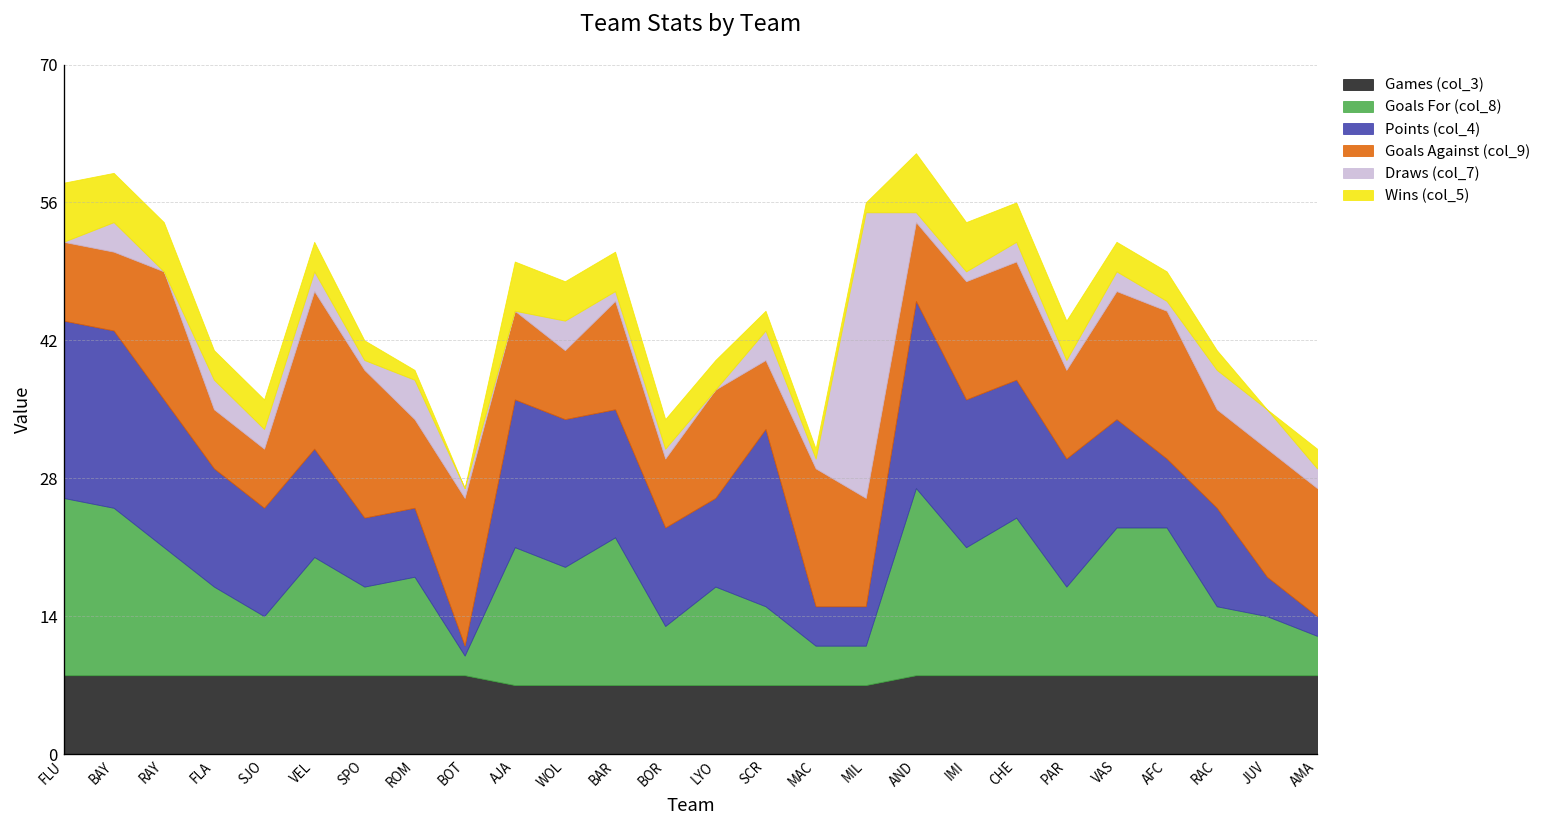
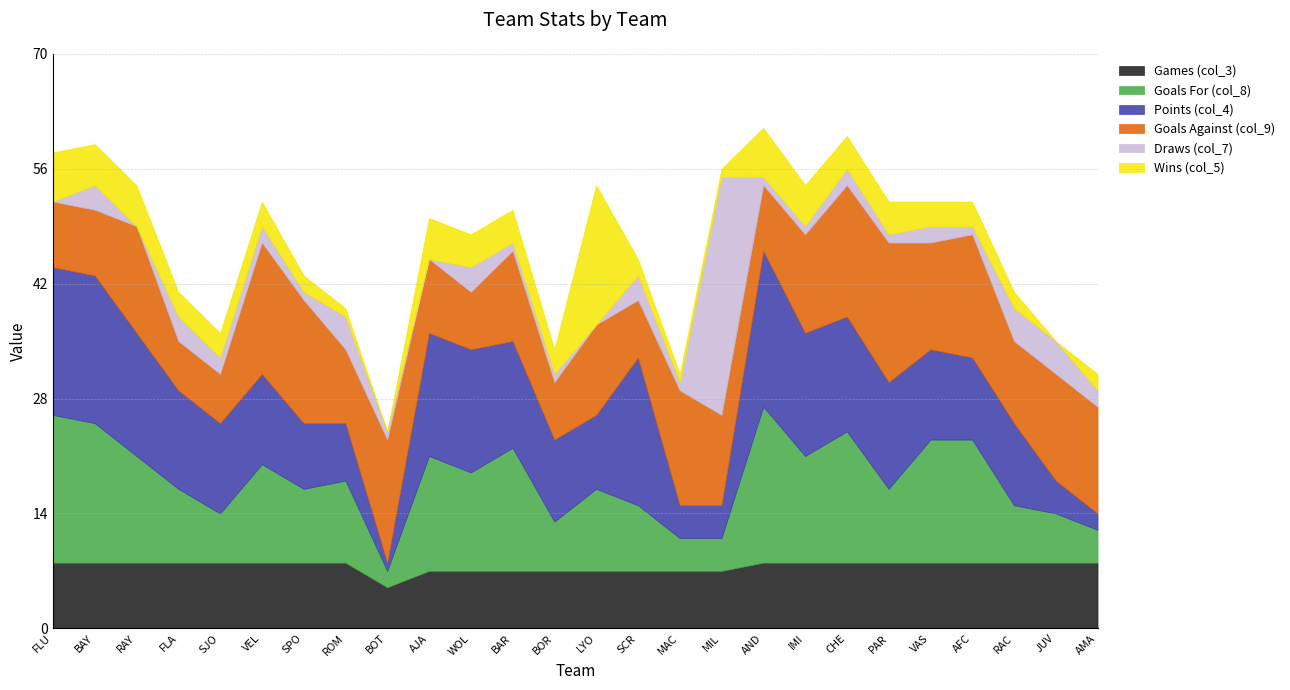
  {
    "Games (col_3)": {
      "FLU": 8,
      "BAY": 8,
      "RAY": 8,
      "FLA": 8,
      "SJO": 8,
      "VEL": 8,
      "SPO": 8,
      "ROM": 8,
-     "BOT": 8,
+     "BOT": 5,
      "AJA": 7,
      "WOL": 7,
      "BAR": 7,
      "BOR": 7,
      "LYO": 7,
      "SCR": 7,
      "MAC": 7,
      "MIL": 7,
      "AND": 8,
      "IMI": 8,
      "CHE": 8,
      "PAR": 8,
      "VAS": 8,
      "AFC": 8,
      "RAC": 8,
      "JUV": 8,
      "AMA": 8
    },
    "Goals For (col_8)": {
      "FLU": 18,
      "BAY": 17,
      "RAY": 13,
      "FLA": 9,
      "SJO": 6,
      "VEL": 12,
      "SPO": 9,
      "ROM": 10,
      "BOT": 2,
      "AJA": 14,
      "WOL": 12,
      "BAR": 15,
      "BOR": 6,
      "LYO": 10,
      "SCR": 8,
      "MAC": 4,
      "MIL": 4,
      "AND": 19,
      "IMI": 13,
      "CHE": 16,
      "PAR": 9,
      "VAS": 15,
      "AFC": 15,
      "RAC": 7,
      "JUV": 6,
      "AMA": 4
    },
    "Points (col_4)": {
      "FLU": 18,
      "BAY": 18,
      "RAY": 15,
      "FLA": 12,
      "SJO": 11,
      "VEL": 11,
-     "SPO": 7,
+     "SPO": 8,
      "ROM": 7,
      "BOT": 1,
      "AJA": 15,
      "WOL": 15,
      "BAR": 13,
      "BOR": 10,
      "LYO": 9,
      "SCR": 18,
      "MAC": 4,
      "MIL": 4,
      "AND": 19,
      "IMI": 15,
      "CHE": 14,
      "PAR": 13,
      "VAS": 11,
-     "AFC": 7,
+     "AFC": 10,
      "RAC": 10,
      "JUV": 4,
      "AMA": 2
    },
    "Goals Against (col_9)": {
      "BAY": 8,
      "FLA": 6,
      "SJO": 6,
      "VEL": 16,
      "SPO": 15,
      "ROM": 9,
      "BOT": 15,
      "WOL": 7,
      "BAR": 11,
      "BOR": 7,
      "SCR": 7,
      "MAC": 14,
      "MIL": 11,
      "AND": 8,
      "IMI": 12,
-     "CHE": 12,
-     "PAR": 9,
+     "CHE": 16,
+     "PAR": 17,
      "VAS": 13,
      "AFC": 15,
      "RAC": 10,
      "JUV": 13,
      "AMA": 13
    },
    "Draws (col_7)": {
      "BAY": 3,
      "FLA": 3,
      "SJO": 2,
      "VEL": 2,
      "SPO": 1,
      "ROM": 4,
      "WOL": 3,
      "BAR": 1,
      "BOR": 1,
      "SCR": 3,
      "MAC": 1,
      "MIL": 29,
      "AND": 1,
      "IMI": 1,
      "CHE": 2,
      "PAR": 1,
      "VAS": 2,
      "AFC": 1,
      "RAC": 4,
      "AMA": 2
    },
    "Wins (col_5)": {
      "FLU": 6,
      "BAY": 5,
      "RAY": 5,
      "FLA": 3,
      "SJO": 3,
      "VEL": 3,
      "SPO": 2,
      "ROM": 1,
      "AJA": 5,
      "WOL": 4,
      "BAR": 4,
      "BOR": 3,
-     "LYO": 3,
+     "LYO": 17,
      "SCR": 2,
      "MAC": 1,
      "MIL": 1,
      "AND": 6,
      "IMI": 5,
      "CHE": 4,
      "PAR": 4,
      "VAS": 3,
      "AFC": 3,
      "RAC": 2,
      "AMA": 2
    }
  }
